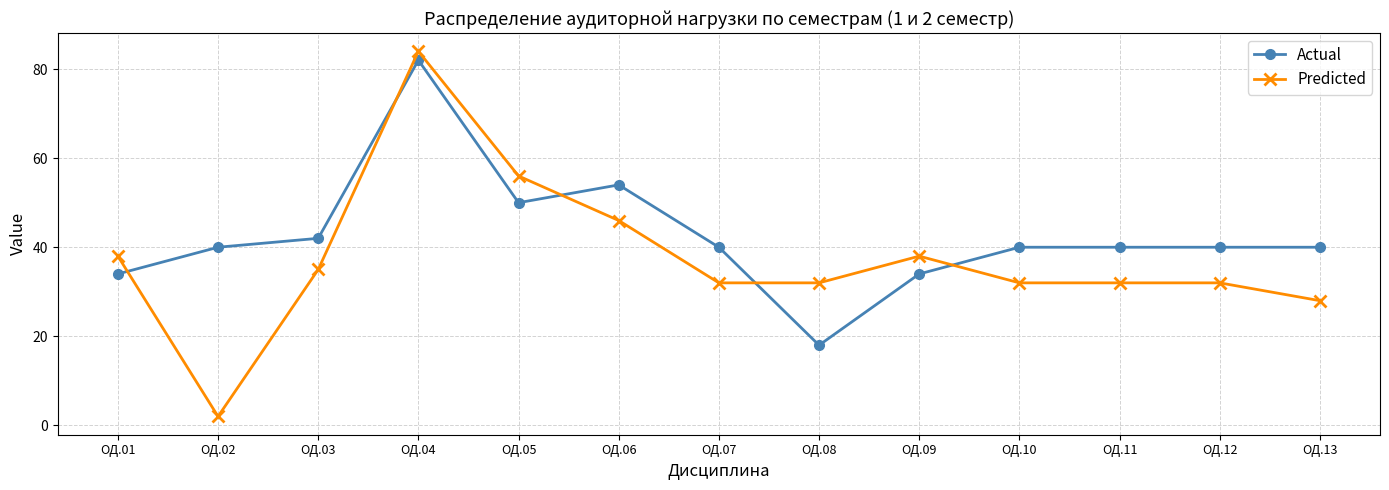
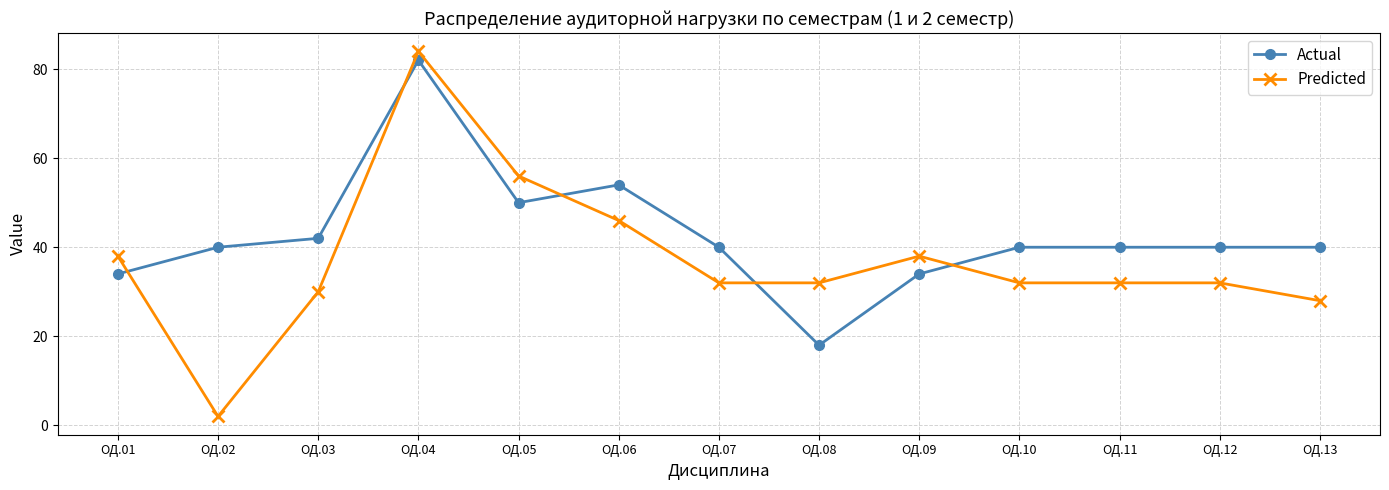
  {
    "Actual": {
      "ОД.01": 34,
      "ОД.02": 40,
      "ОД.03": 42,
      "ОД.04": 82,
      "ОД.05": 50,
      "ОД.06": 54,
      "ОД.07": 40,
      "ОД.08": 18,
      "ОД.09": 34,
      "ОД.10": 40,
      "ОД.11": 40,
      "ОД.12": 40,
      "ОД.13": 40
    },
    "Predicted": {
      "ОД.01": 38,
      "ОД.02": 2,
-     "ОД.03": 35,
+     "ОД.03": 30,
      "ОД.04": 84,
      "ОД.05": 56,
      "ОД.06": 46,
      "ОД.07": 32,
      "ОД.08": 32,
      "ОД.09": 38,
      "ОД.10": 32,
      "ОД.11": 32,
      "ОД.12": 32,
      "ОД.13": 28
    }
  }
